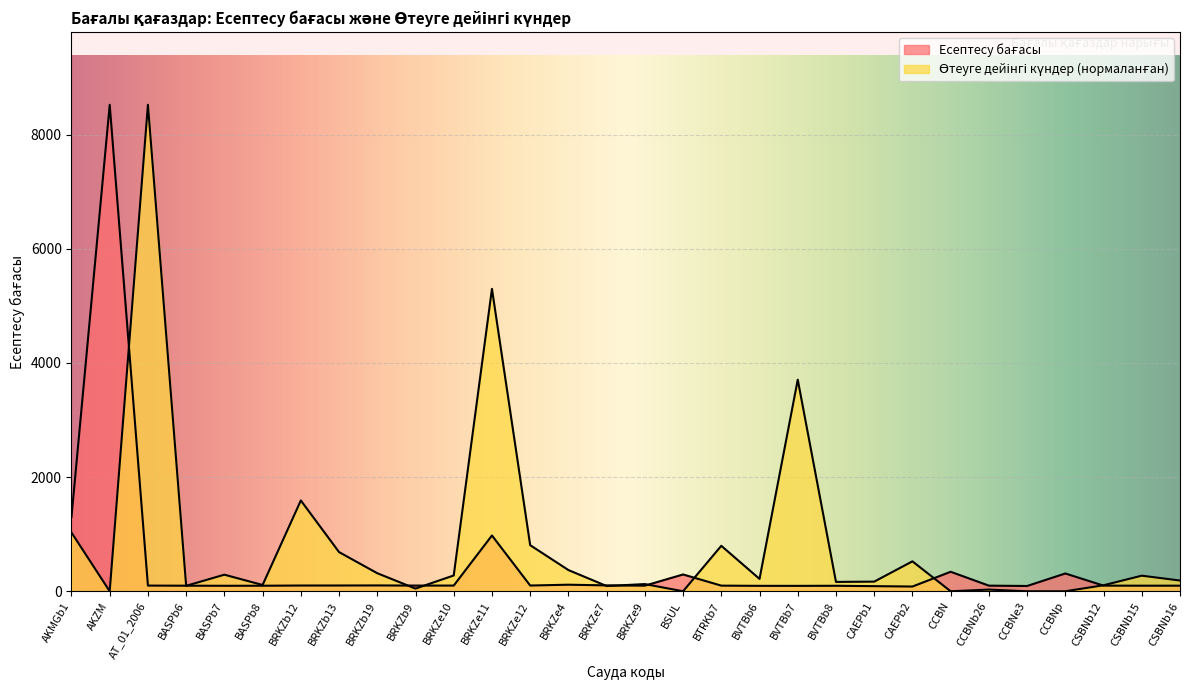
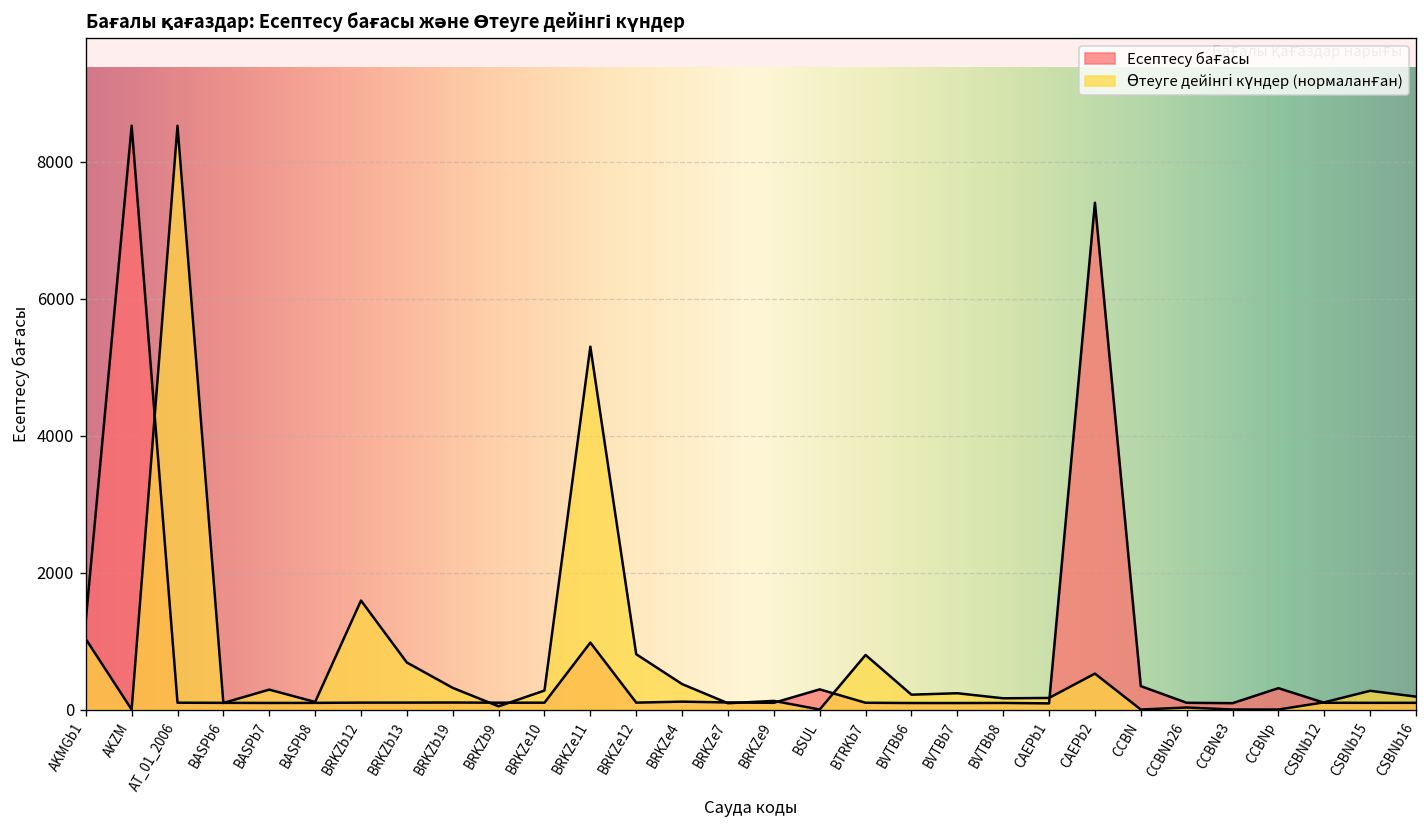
  {
    "Есептесу бағасы": {
      "AKMGb1": 1300,
      "AKZM": 8500,
      "AT_01_2006": 100,
      "BASPb7": 100,
      "BRKZb12": 100,
      "BRKZb13": 100,
      "BRKZb19": 100,
      "BRKZb9": 100,
      "BRKZe10": 100,
      "BRKZe11": 1000,
      "BRKZe12": 100,
      "BRKZe4": 100,
      "BSUL": 300,
      "BTRKb7": 100,
      "BVTBb6": 100,
      "BVTBb7": 100,
      "BVTBb8": 100,
      "CAEPb1": 100,
-     "CAEPb2": 100,
+     "CAEPb2": 7400,
      "CCBN": 300,
      "CCBNb26": 100,
      "CCBNe3": 100,
      "CCBNp": 300,
      "CSBNb15": 100,
      "CSBNb16": 100
    },
    "Өтеуге дейінгі күндер (нормаланған)": {
      "AKMGb1": 1000,
      "AKZM": 0,
      "AT_01_2006": 8500,
      "BASPb7": 300,
      "BRKZb12": 1600,
      "BRKZb13": 700,
      "BRKZb19": 300,
      "BRKZb9": 0,
      "BRKZe10": 300,
      "BRKZe11": 5300,
      "BRKZe12": 800,
      "BRKZe4": 400,
      "BSUL": 0,
      "BTRKb7": 800,
      "BVTBb6": 200,
-     "BVTBb7": 3700,
+     "BVTBb7": 200,
      "BVTBb8": 200,
      "CAEPb1": 200,
      "CAEPb2": 500,
      "CCBN": 0,
      "CCBNb26": 0,
      "CCBNe3": 0,
      "CCBNp": 0,
      "CSBNb15": 300,
      "CSBNb16": 200
    }
  }
